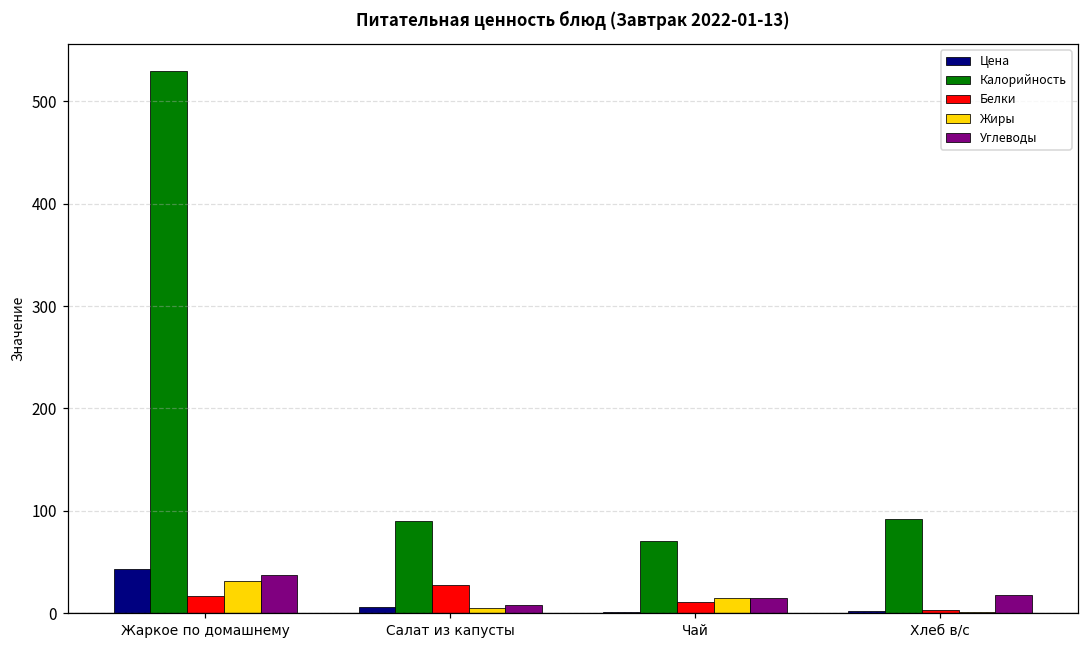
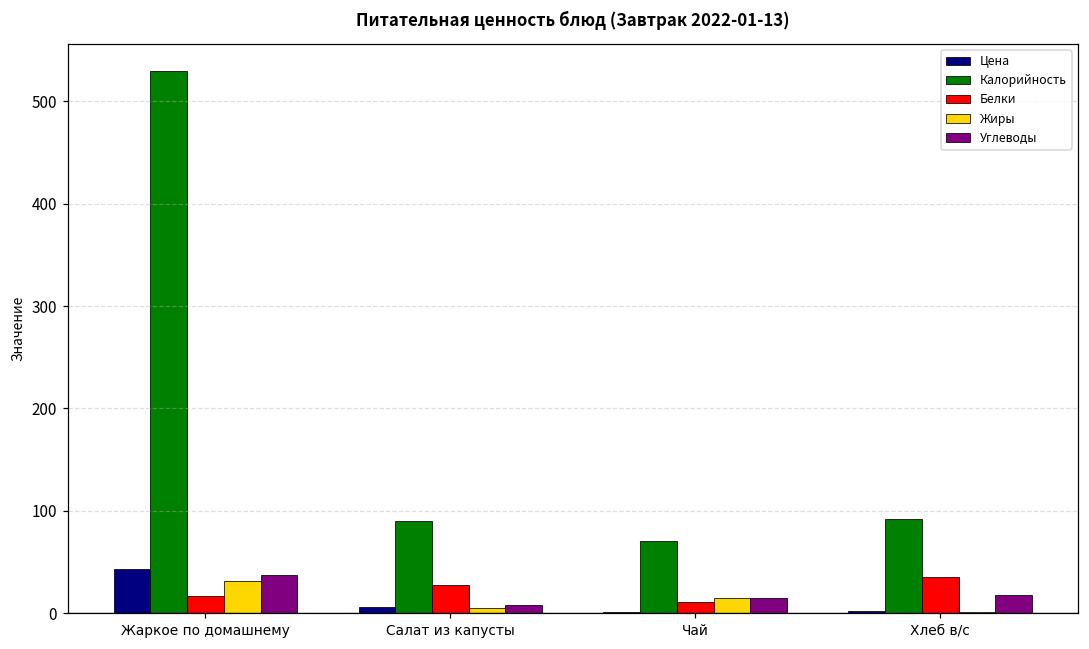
  {
    "Цена": {
      "Жаркое по домашнему": 40,
      "Салат из капусты": 10
    },
    "Калорийность": {
      "Жаркое по домашнему": 530,
      "Салат из капусты": 90,
      "Чай": 70,
      "Хлеб в/с": 90
    },
    "Белки": {
      "Жаркое по домашнему": 20,
      "Салат из капусты": 30,
      "Чай": 10,
-     "Хлеб в/с": 0
+     "Хлеб в/с": 40
    },
    "Жиры": {
      "Жаркое по домашнему": 30,
      "Салат из капусты": 10,
      "Чай": 10
    },
    "Углеводы": {
      "Жаркое по домашнему": 40,
      "Салат из капусты": 10,
      "Чай": 20,
      "Хлеб в/с": 20
    }
  }
